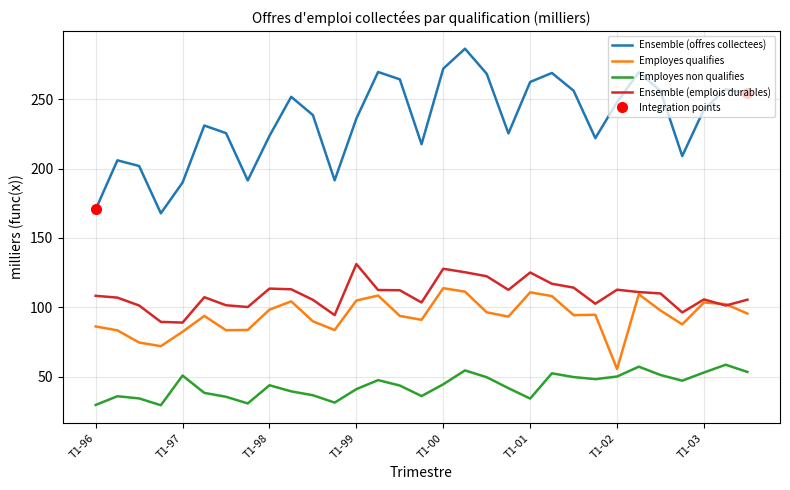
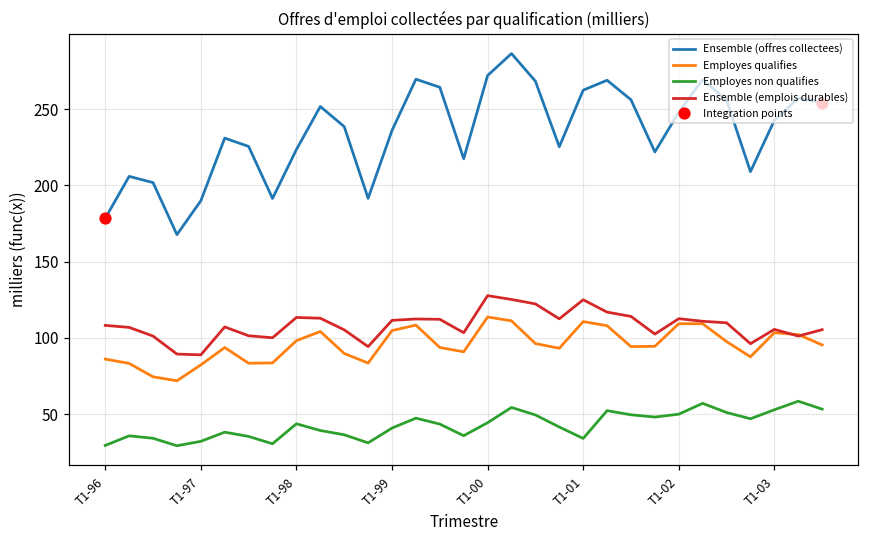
  {
    "Ensemble (offres collectees)": {
-     "T1-96": 171,
+     "T1-96": 178,
      "T1-97": 190,
      "T1-98": 224,
      "T1-99": 236,
      "T1-00": 272,
      "T1-01": 262
    },
    "Employes qualifies": {
      "T1-96": 86,
      "T1-97": 82,
      "T1-98": 98,
      "T1-99": 105,
      "T1-00": 114,
      "T1-01": 111,
-     "T1-02": 55,
+     "T1-02": 109,
      "T1-03": 103
    },
    "Employes non qualifies": {
      "T1-96": 30,
-     "T1-97": 51,
+     "T1-97": 32,
      "T1-98": 44,
      "T1-99": 41,
      "T1-00": 44,
      "T1-01": 34,
      "T1-02": 50,
      "T1-03": 53
    },
    "Ensemble (emplois durables)": {
      "T1-96": 108,
      "T1-97": 89,
      "T1-98": 113,
-     "T1-99": 131,
+     "T1-99": 112,
      "T1-00": 128,
      "T1-01": 125,
      "T1-02": 113,
      "T1-03": 106
    }
  }
